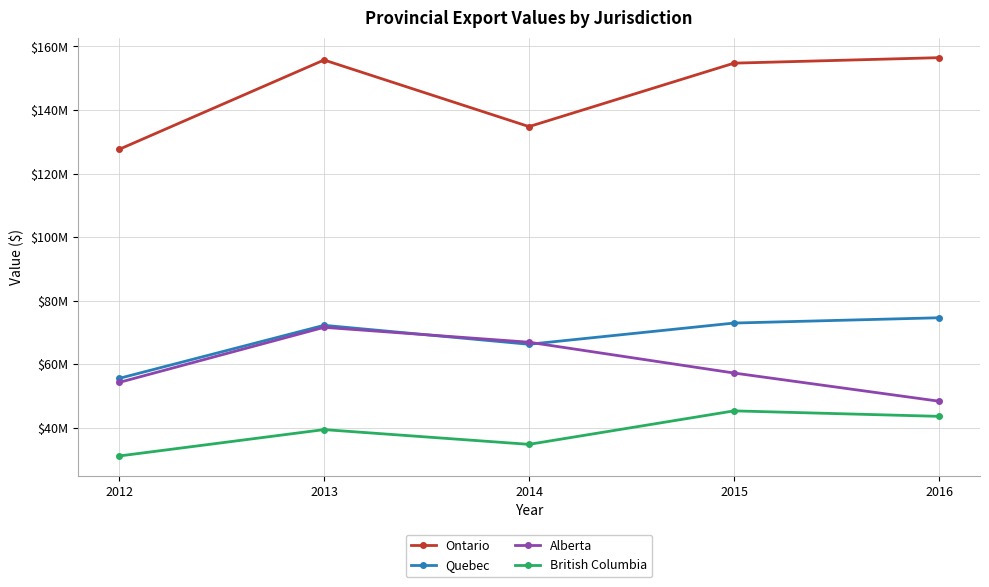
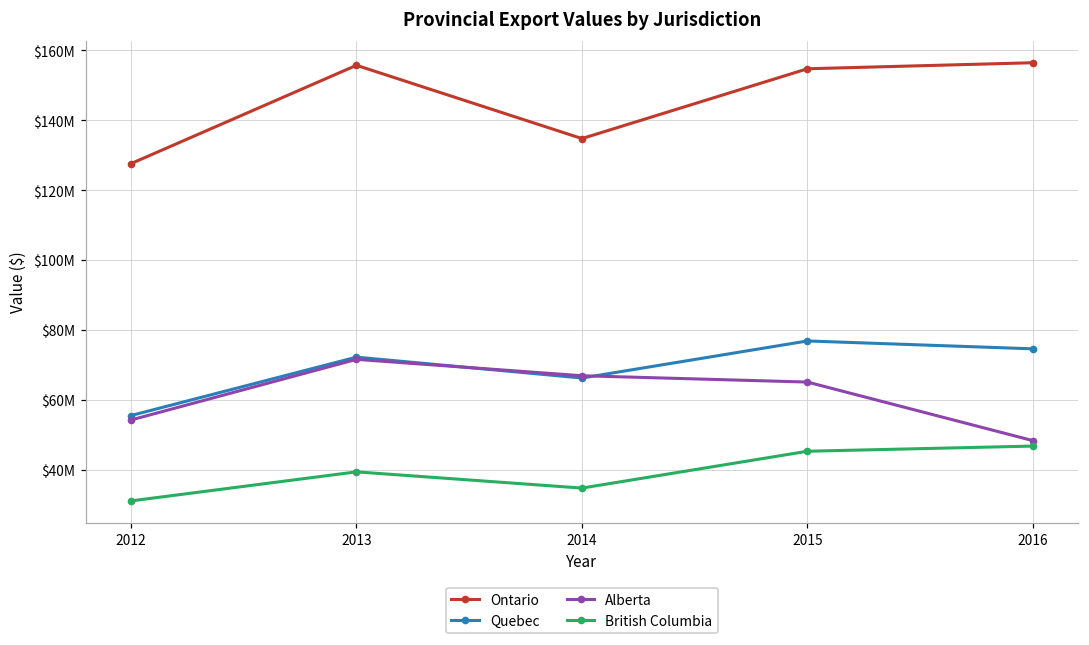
  {
    "Ontario": {
      "2012": "$128000000",
      "2013": "$156000000",
      "2014": "$135000000",
      "2015": "$155000000",
      "2016": "$156000000"
    },
    "Quebec": {
      "2012": "$56000000",
-     "2015": "$73000000",
+     "2015": "$77000000",
      "2016": "$75000000"
    },
    "Alberta": {
      "2012": "$54000000",
-     "2015": "$57000000",
+     "2015": "$65000000",
      "2016": "$48000000"
    },
    "British Columbia": {
      "2012": "$31000000",
      "2013": "$39000000",
      "2014": "$35000000",
      "2015": "$45000000",
-     "2016": "$44000000"
+     "2016": "$47000000"
    }
  }
